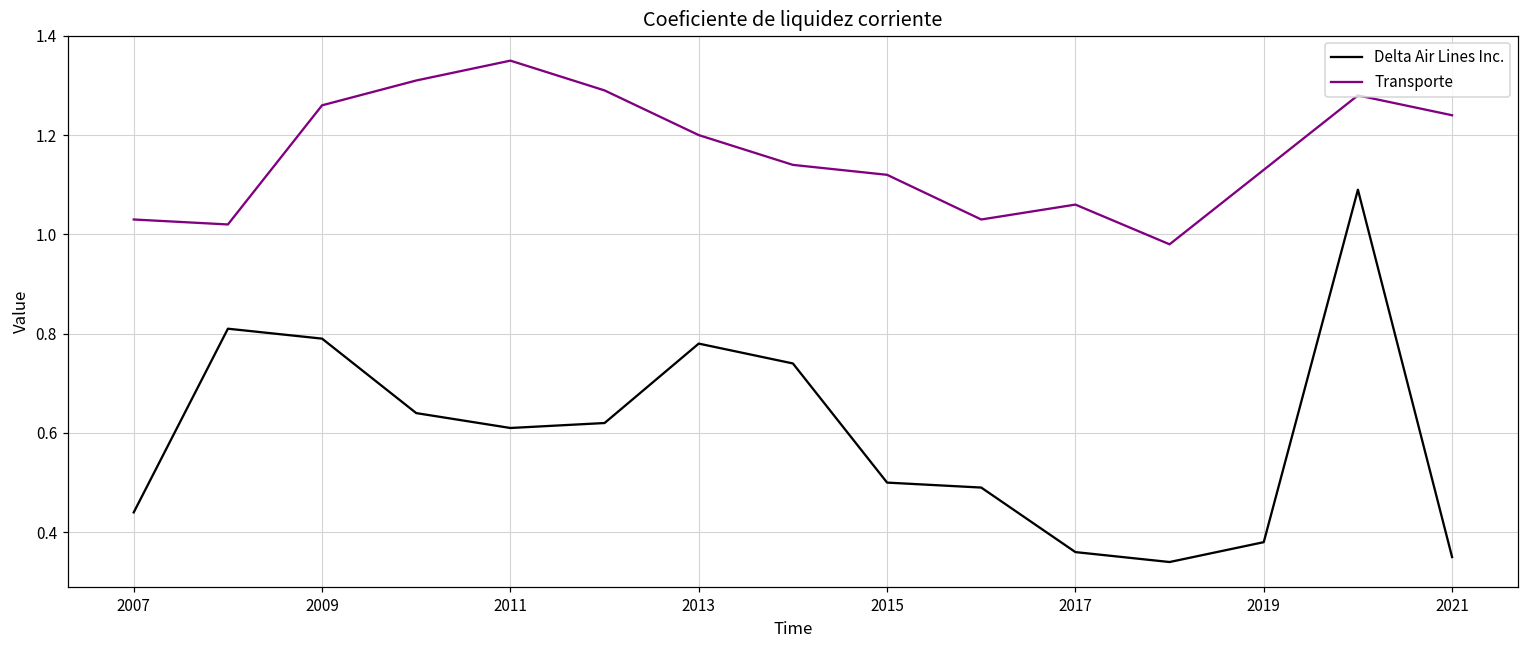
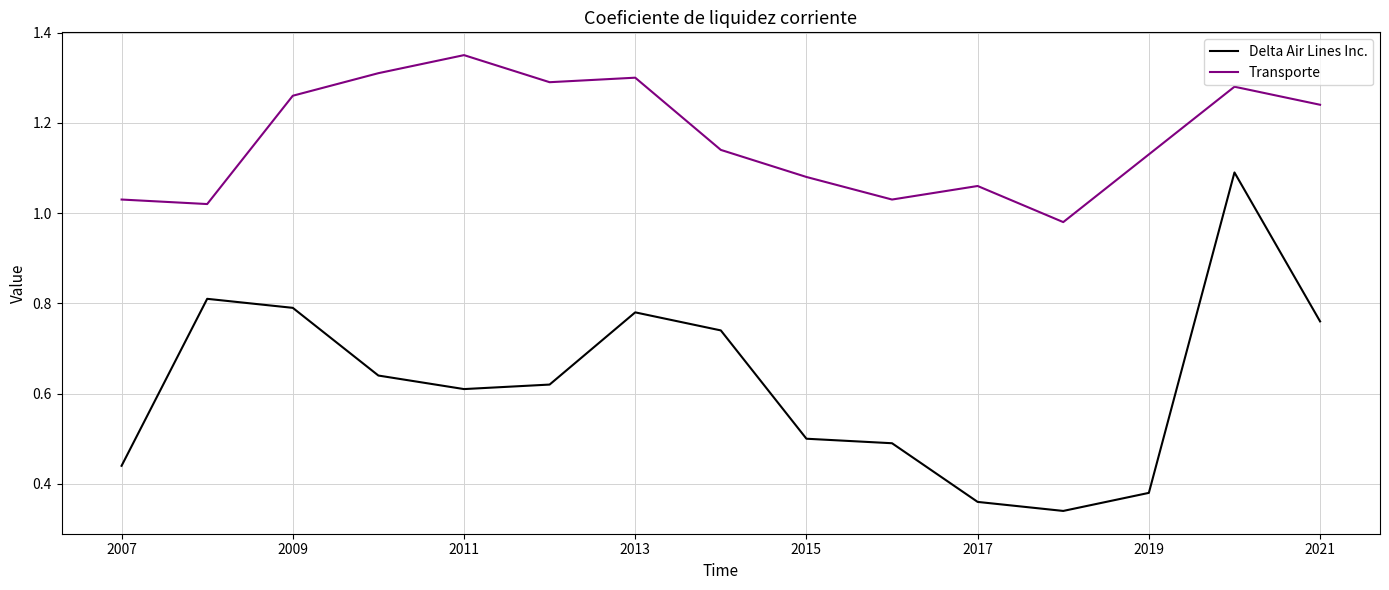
  {
    "Delta Air Lines Inc.": {
      "2007": 0.44,
      "2009": 0.79,
      "2011": 0.61,
      "2013": 0.78,
      "2015": 0.50,
      "2017": 0.36,
      "2019": 0.38,
-     "2021": 0.35
+     "2021": 0.76
    },
    "Transporte": {
      "2007": 1.03,
      "2009": 1.26,
      "2011": 1.35,
-     "2013": 1.2,
-     "2015": 1.12,
+     "2013": 1.3,
+     "2015": 1.08,
      "2017": 1.06,
      "2019": 1.13,
      "2021": 1.24
    }
  }
